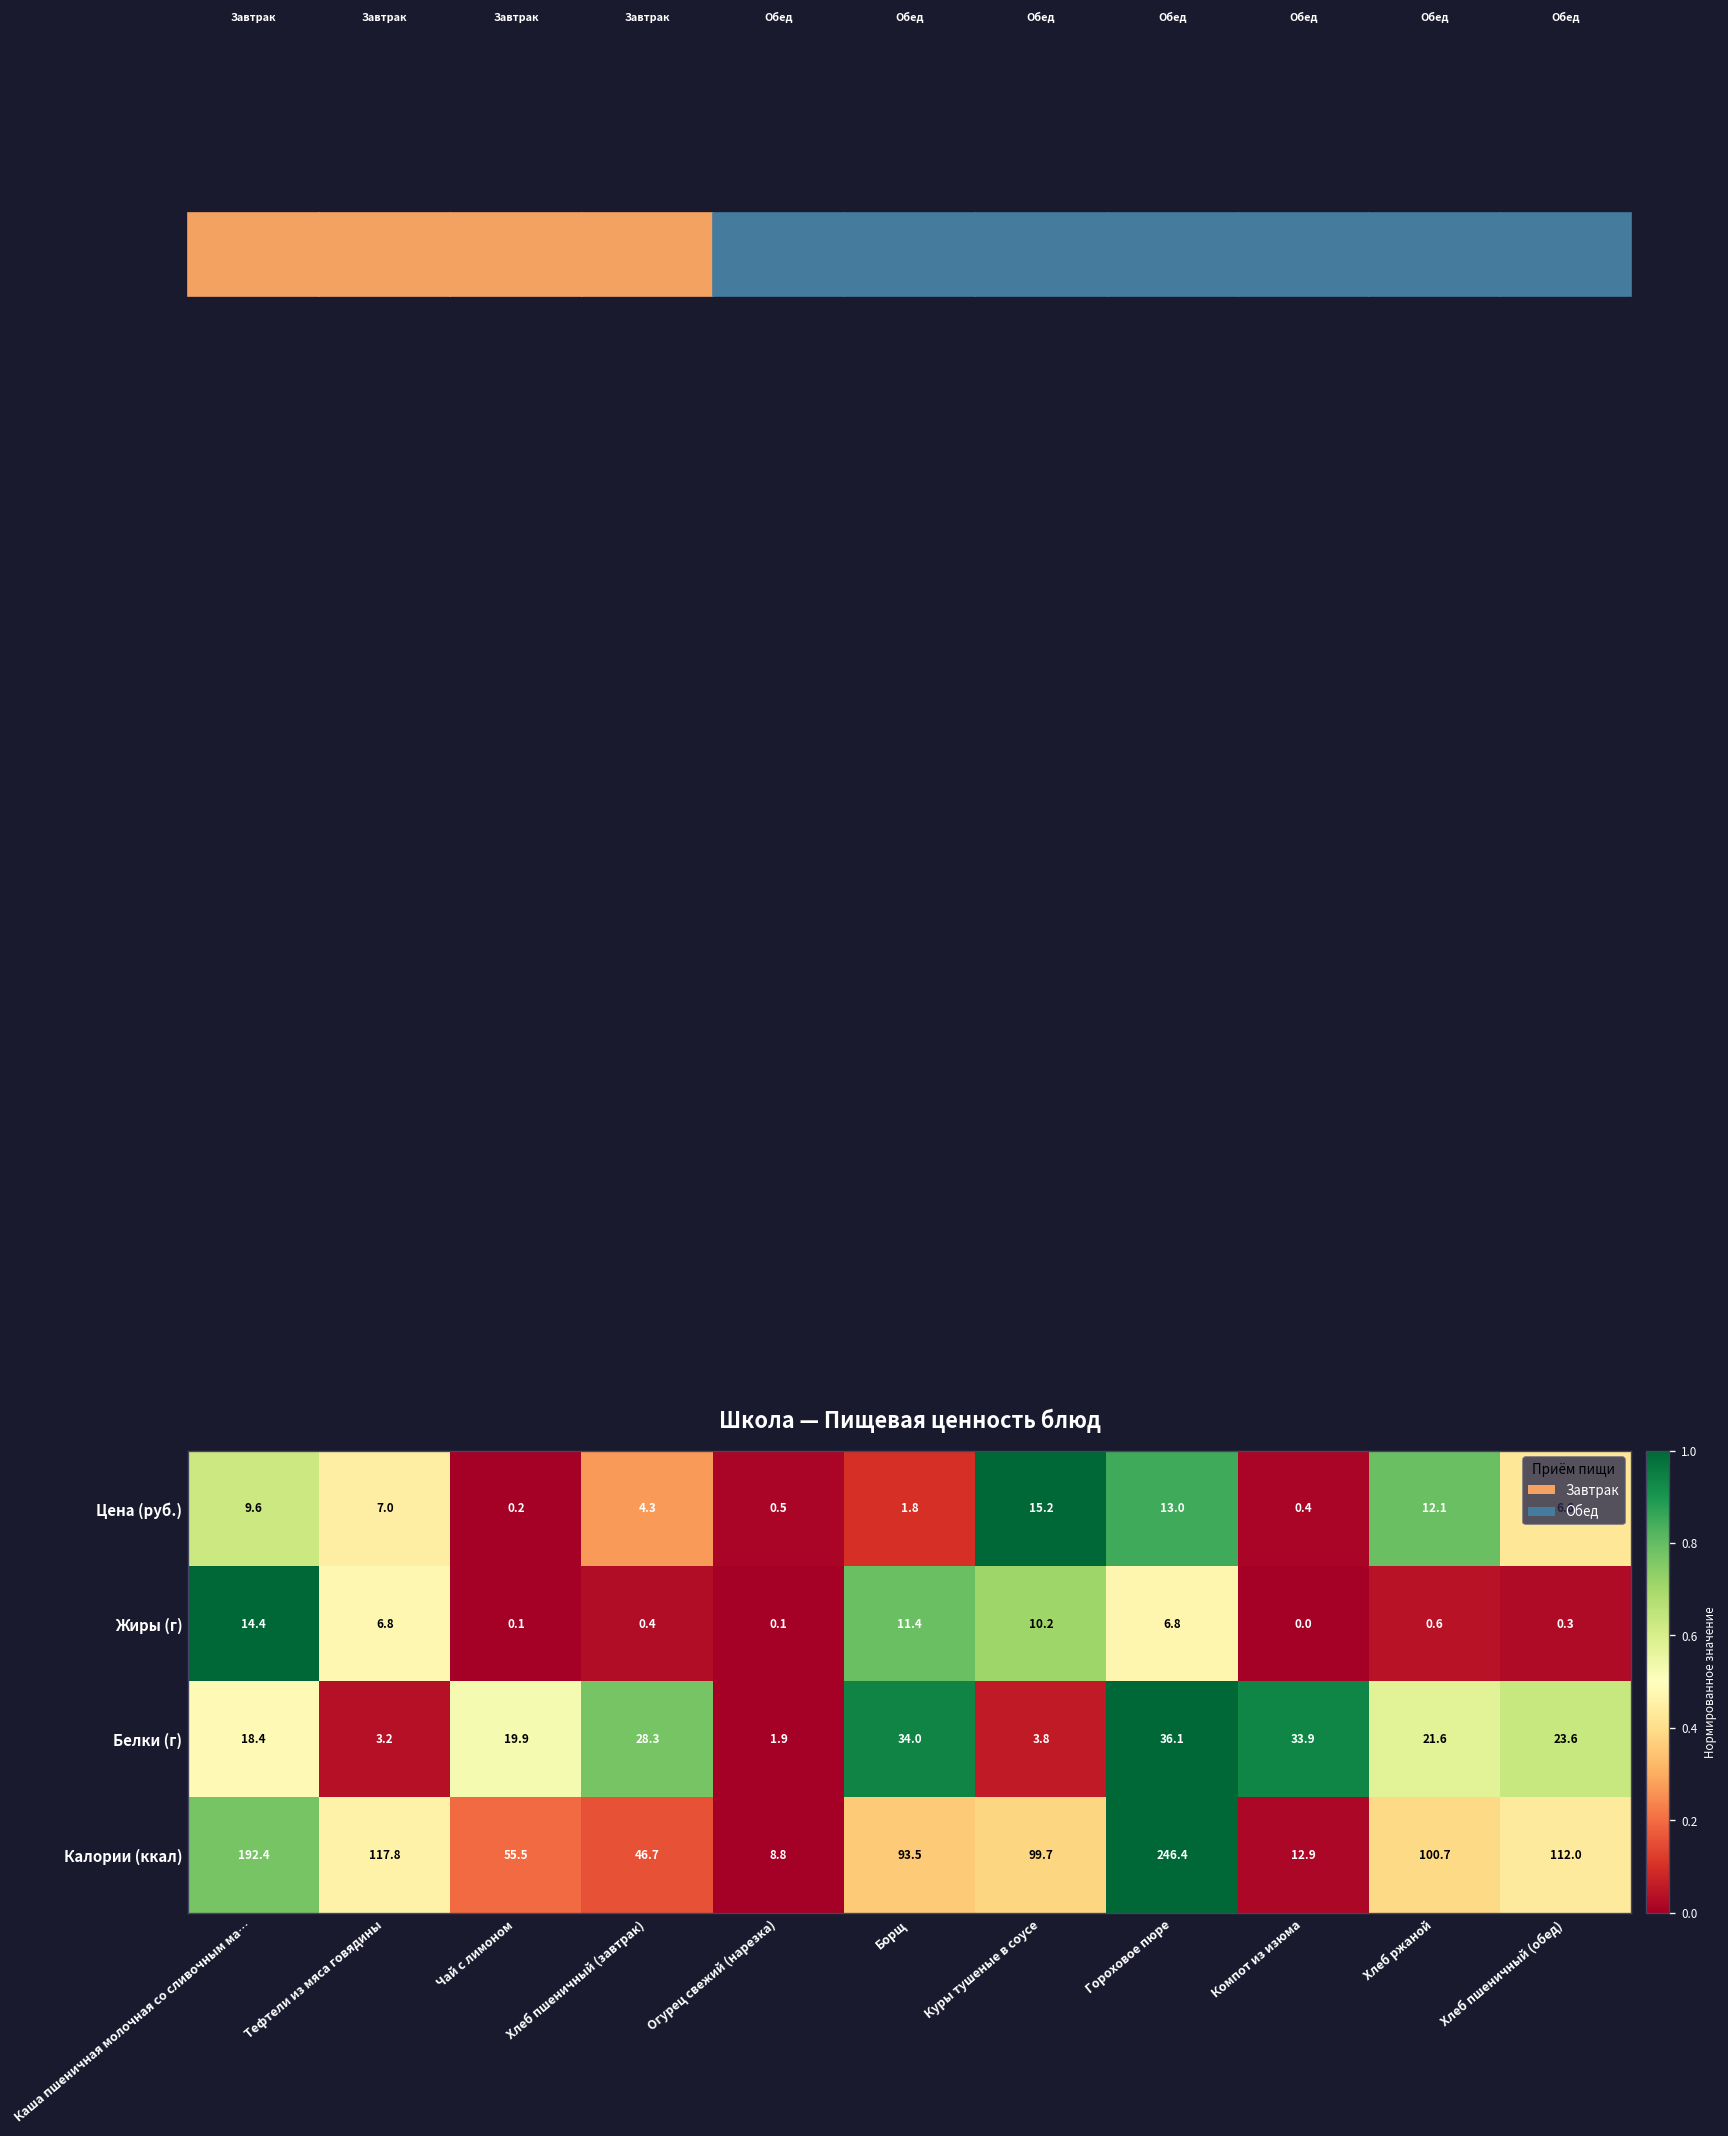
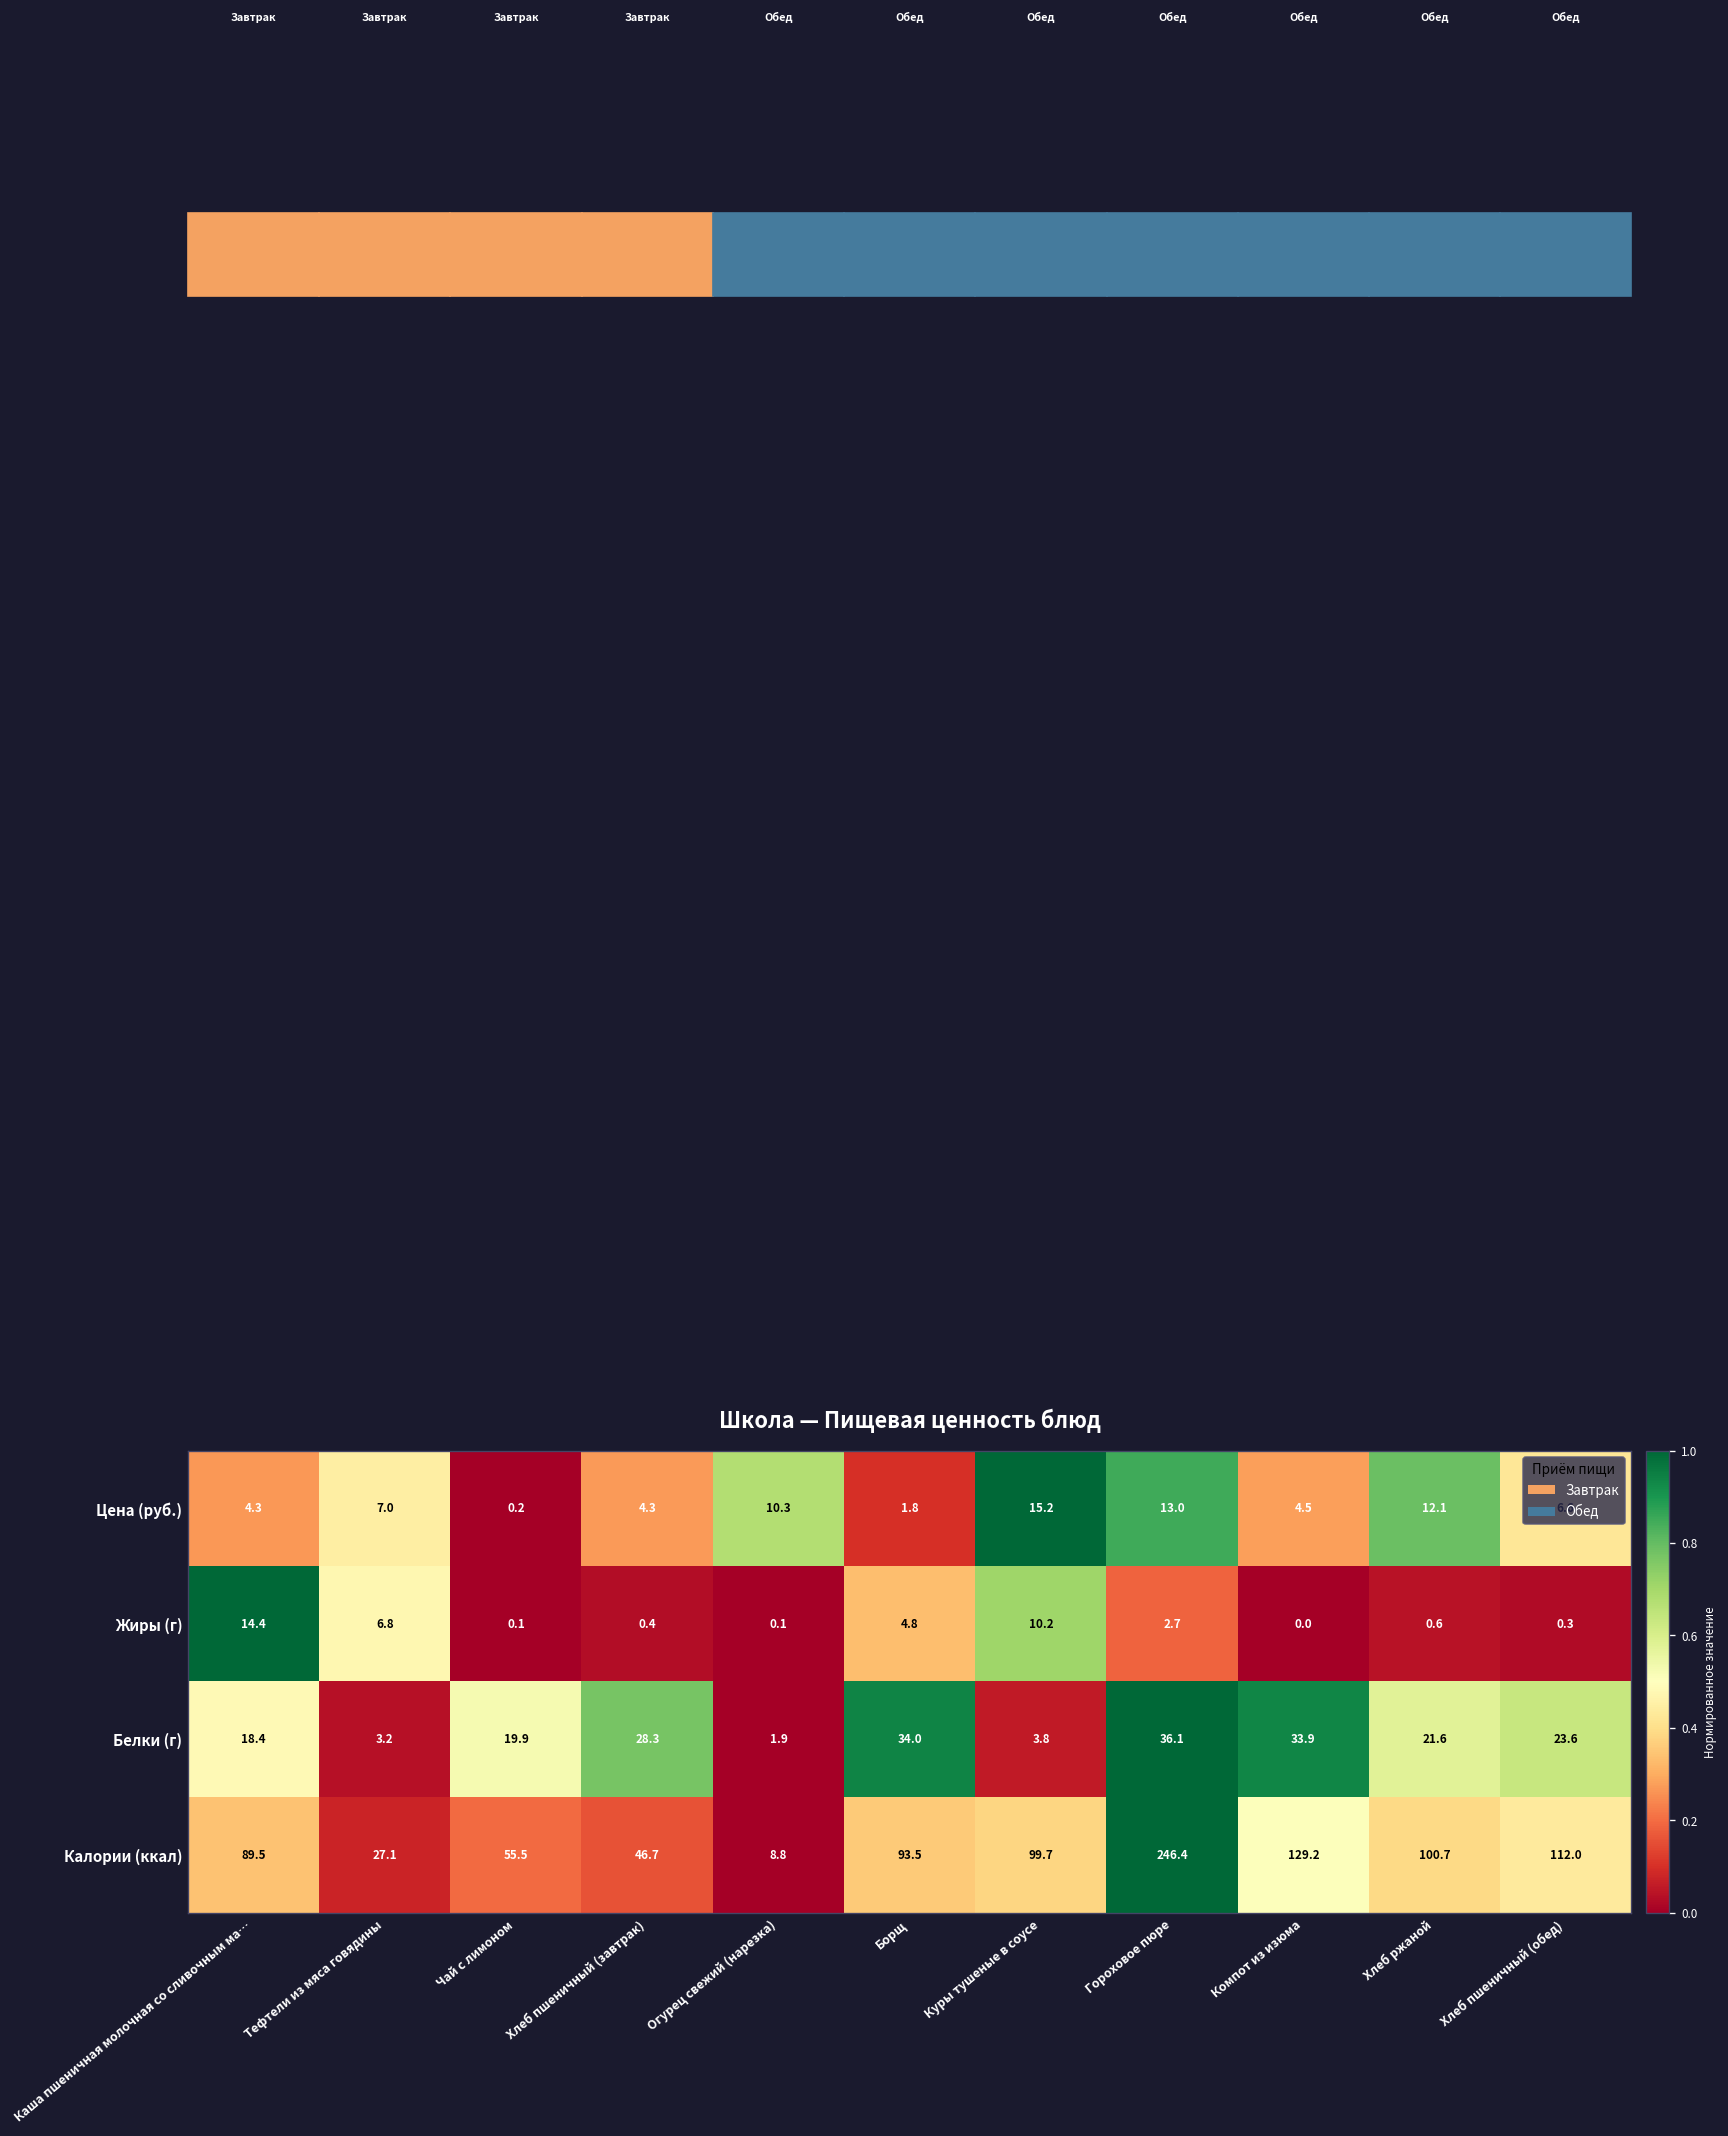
  {
    "Цена (руб.)": {
-     "Каша пшеничная молочная со сливочным ма…": 9.6,
+     "Каша пшеничная молочная со сливочным ма…": 4.3,
      "Тефтели из мяса говядины": 7.0,
      "Чай с лимоном": 0.2,
      "Хлеб пшеничный (завтрак)": 4.3,
-     "Огурец свежий (нарезка)": 0.5,
+     "Огурец свежий (нарезка)": 10.3,
      "Борщ": 1.8,
      "Куры тушеные в соусе": 15.2,
      "Гороховое пюре": 13.0,
-     "Компот из изюма": 0.4,
+     "Компот из изюма": 4.5,
      "Хлеб ржаной": 12.1
    },
    "Жиры (г)": {
      "Каша пшеничная молочная со сливочным ма…": 14.4,
      "Тефтели из мяса говядины": 6.8,
      "Чай с лимоном": 0.1,
      "Хлеб пшеничный (завтрак)": 0.4,
      "Огурец свежий (нарезка)": 0.1,
-     "Борщ": 11.4,
+     "Борщ": 4.8,
      "Куры тушеные в соусе": 10.2,
-     "Гороховое пюре": 6.8,
+     "Гороховое пюре": 2.7,
      "Компот из изюма": 0.0,
      "Хлеб ржаной": 0.6,
      "Хлеб пшеничный (обед)": 0.3
    },
    "Белки (г)": {
      "Каша пшеничная молочная со сливочным ма…": 18.4,
      "Тефтели из мяса говядины": 3.2,
      "Чай с лимоном": 19.9,
      "Хлеб пшеничный (завтрак)": 28.3,
      "Огурец свежий (нарезка)": 1.9,
      "Борщ": 34.0,
      "Куры тушеные в соусе": 3.8,
      "Гороховое пюре": 36.1,
      "Компот из изюма": 33.9,
      "Хлеб ржаной": 21.6,
      "Хлеб пшеничный (обед)": 23.6
    },
    "Калории (ккал)": {
-     "Каша пшеничная молочная со сливочным ма…": 192.4,
-     "Тефтели из мяса говядины": 117.8,
+     "Каша пшеничная молочная со сливочным ма…": 89.5,
+     "Тефтели из мяса говядины": 27.1,
      "Чай с лимоном": 55.5,
      "Хлеб пшеничный (завтрак)": 46.7,
      "Огурец свежий (нарезка)": 8.8,
      "Борщ": 93.5,
      "Куры тушеные в соусе": 99.7,
      "Гороховое пюре": 246.4,
-     "Компот из изюма": 12.9,
+     "Компот из изюма": 129.2,
      "Хлеб ржаной": 100.7,
      "Хлеб пшеничный (обед)": 112.0
    }
  }
